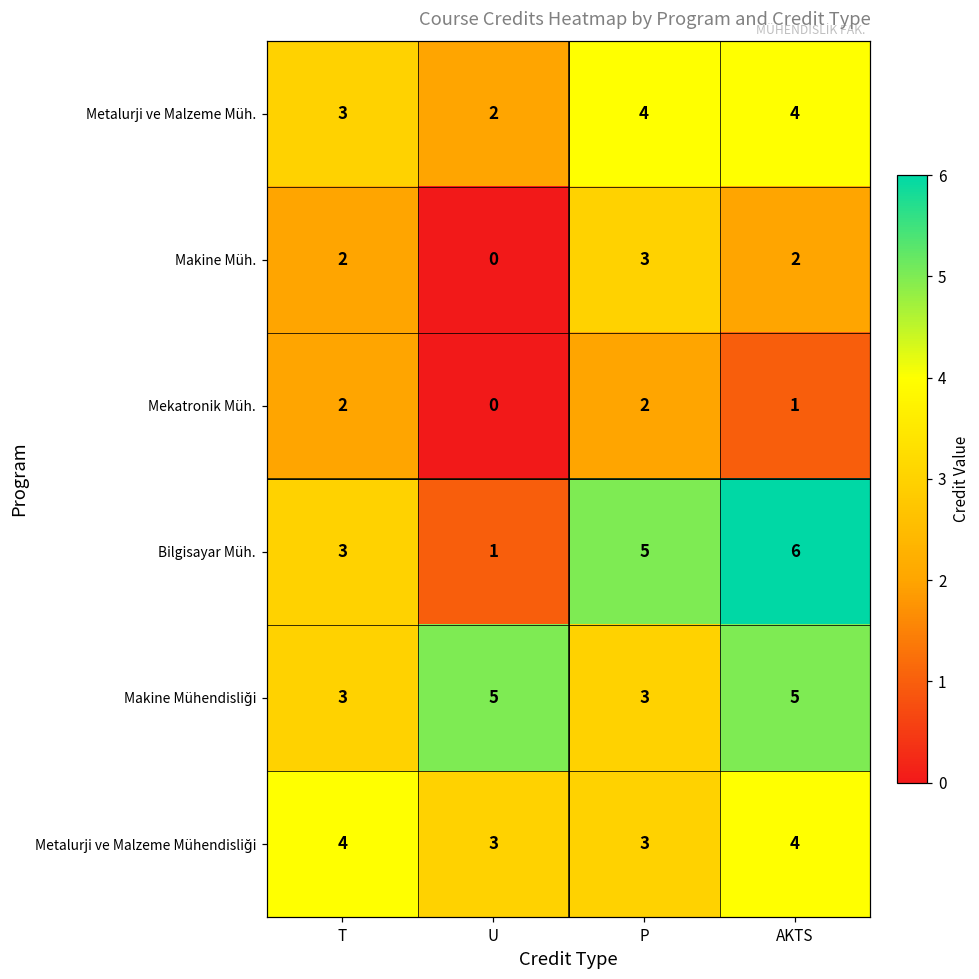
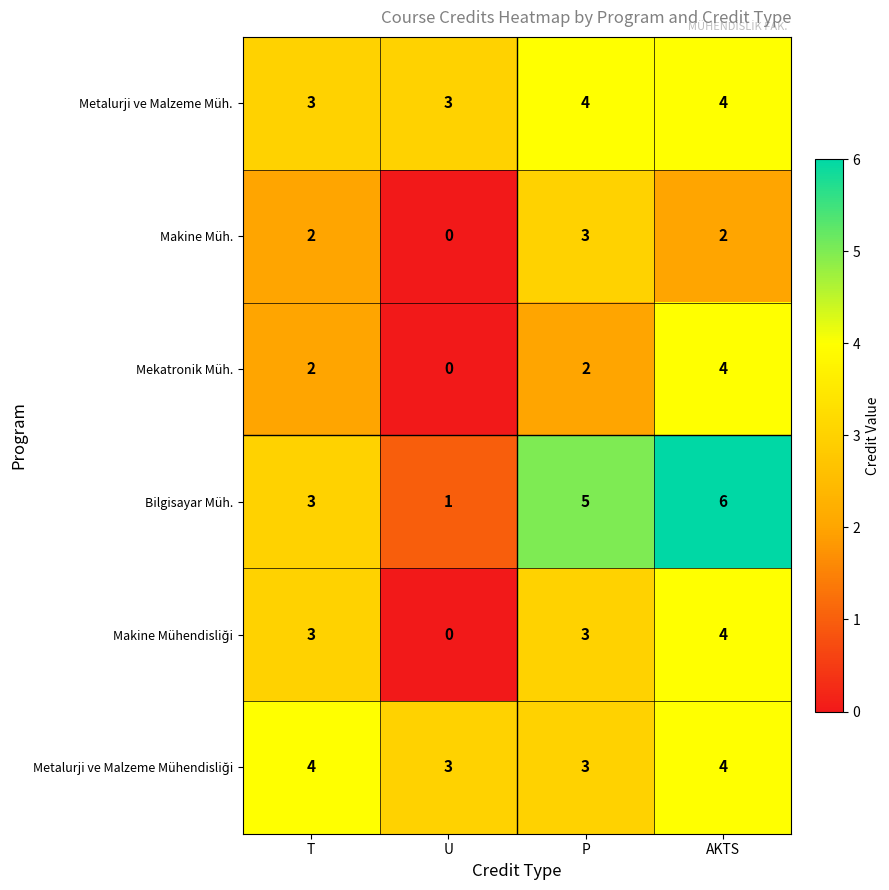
  {
    "Metalurji ve Malzeme Müh.": {
      "T": 3,
-     "U": 2,
+     "U": 3,
      "P": 4,
      "AKTS": 4
    },
    "Makine Müh.": {
      "T": 2,
      "U": 0,
      "P": 3,
      "AKTS": 2
    },
    "Mekatronik Müh.": {
      "T": 2,
      "U": 0,
      "P": 2,
-     "AKTS": 1
+     "AKTS": 4
    },
    "Bilgisayar Müh.": {
      "T": 3,
      "U": 1,
      "P": 5,
      "AKTS": 6
    },
    "Makine Mühendisliği": {
      "T": 3,
-     "U": 5,
+     "U": 0,
      "P": 3,
-     "AKTS": 5
+     "AKTS": 4
    },
    "Metalurji ve Malzeme Mühendisliği": {
      "T": 4,
      "U": 3,
      "P": 3,
      "AKTS": 4
    }
  }
